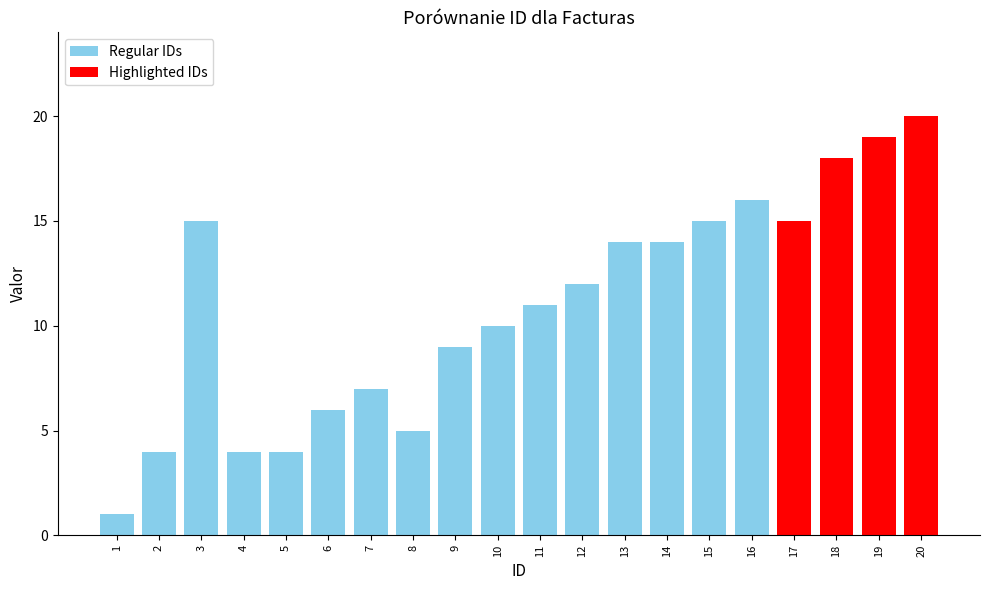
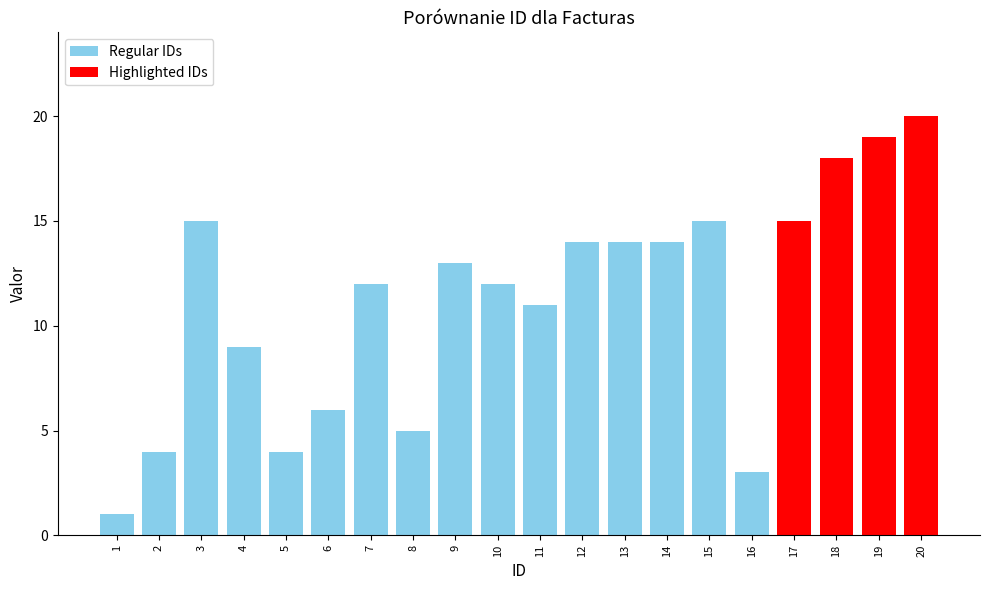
  {
    "1": 1,
    "2": 4,
    "3": 15,
-   "4": 4,
+   "4": 9,
    "5": 4,
    "6": 6,
-   "7": 7,
+   "7": 12,
    "8": 5,
-   "9": 9,
-   "10": 10,
+   "9": 13,
+   "10": 12,
    "11": 11,
-   "12": 12,
+   "12": 14,
    "13": 14,
    "14": 14,
    "15": 15,
-   "16": 16,
+   "16": 3,
    "17": 15,
    "18": 18,
    "19": 19,
    "20": 20
  }
